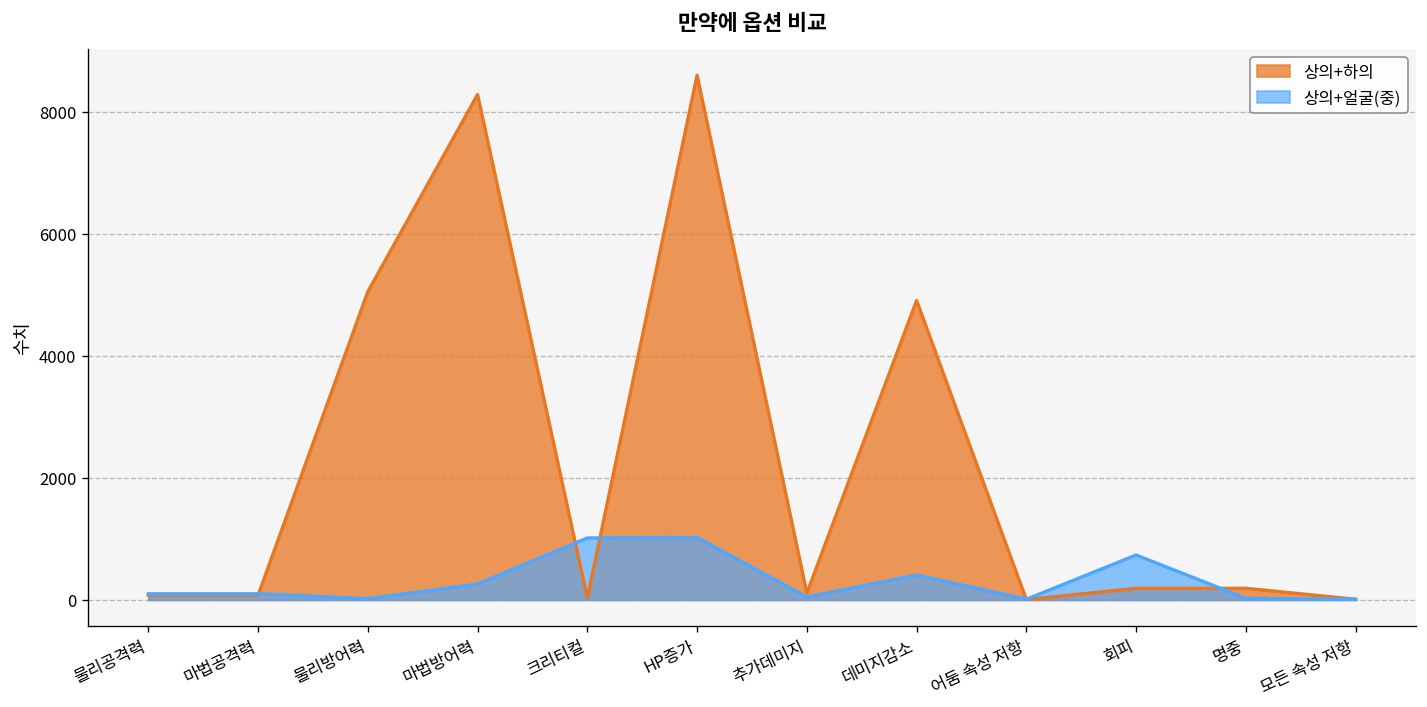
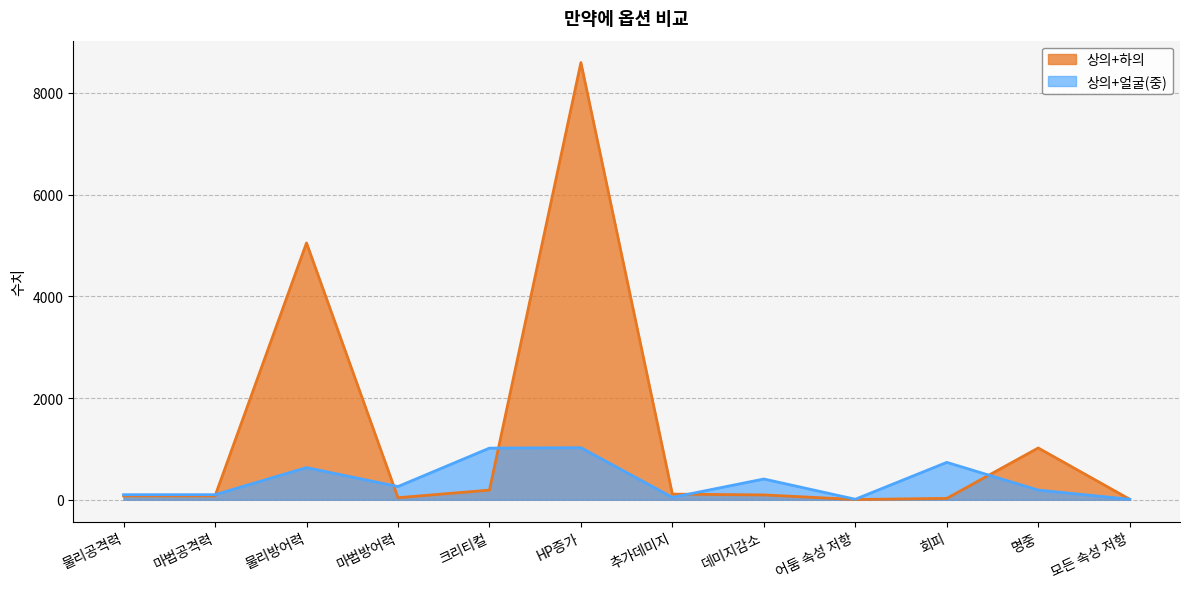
  {
    "상의+하의": {
      "물리방어력": 5000,
-     "마법방어력": 8300,
-     "크리티컬": 0,
+     "마법방어력": 0,
+     "크리티컬": 200,
      "HP증가": 8600,
      "추가데미지": 100,
-     "데미지감소": 4900,
-     "회피": 200,
-     "명중": 200
+     "데미지감소": 100,
+     "회피": 0,
+     "명중": 1000
    },
    "상의+얼굴(중)": {
-     "물리방어력": 0,
+     "물리방어력": 600,
      "마법방어력": 300,
      "크리티컬": 1000,
      "HP증가": 1000,
      "추가데미지": 0,
      "데미지감소": 400,
      "회피": 700,
-     "명중": 0
+     "명중": 200
    }
  }
